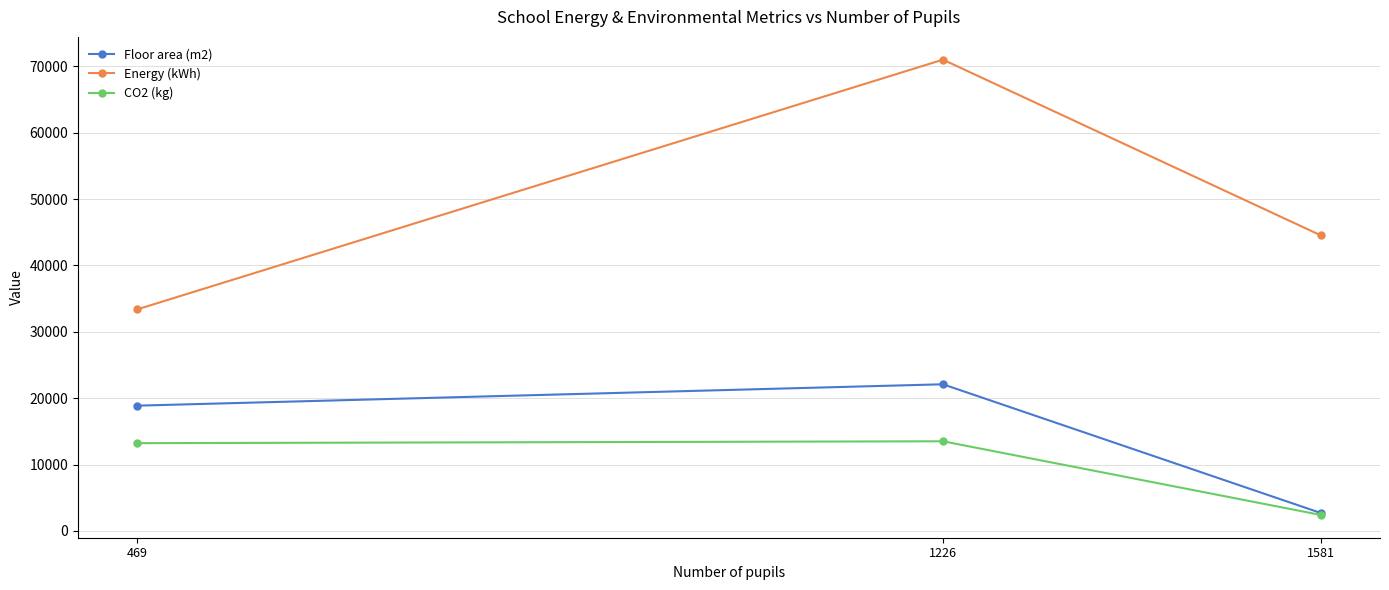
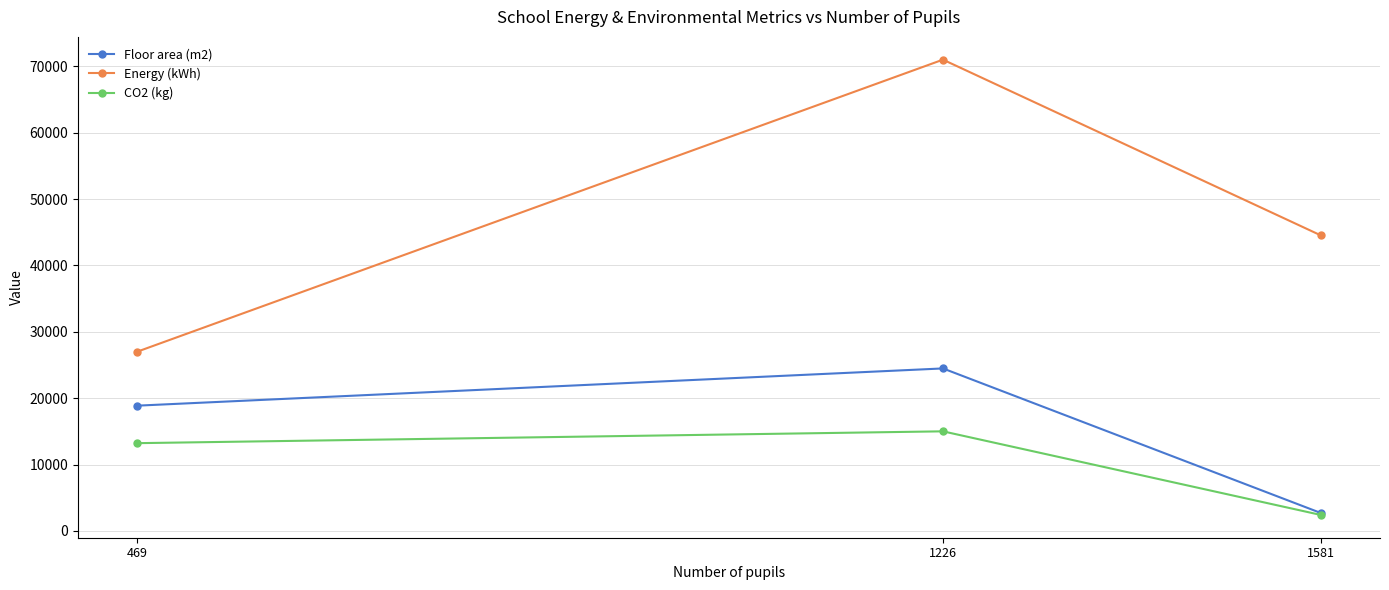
  {
    "Floor area (m2)": {
      "469": 19000,
-     "1226": 22000
+     "1226": 24000
    },
    "Energy (kWh)": {
-     "469": 33000,
+     "469": 27000,
      "1226": 71000,
      "1581": 45000
    },
    "CO2 (kg)": {
      "469": 13000,
-     "1226": 14000
+     "1226": 15000
    }
  }
